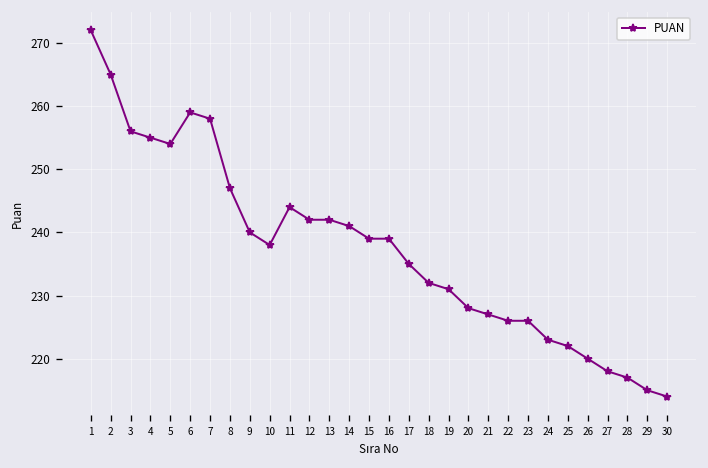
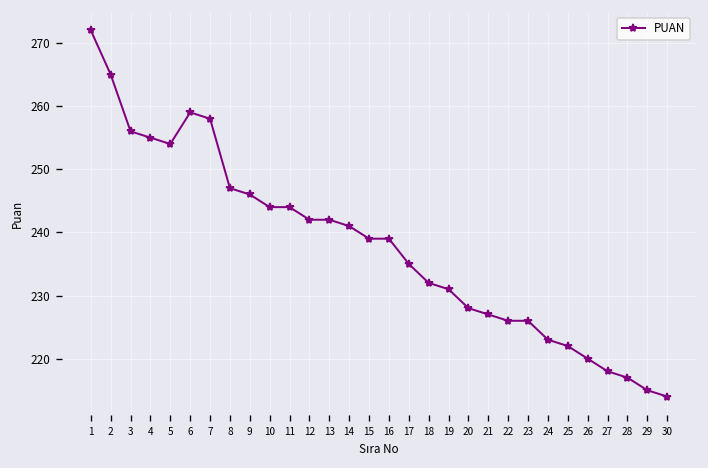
  {
    "1": 272,
    "2": 265,
    "3": 256,
    "4": 255,
    "5": 254,
    "6": 259,
    "7": 258,
    "8": 247,
-   "9": 240,
-   "10": 238,
+   "9": 246,
+   "10": 244,
    "11": 244,
    "12": 242,
    "13": 242,
    "14": 241,
    "15": 239,
    "16": 239,
    "17": 235,
    "18": 232,
    "19": 231,
    "20": 228,
    "21": 227,
    "22": 226,
    "23": 226,
    "24": 223,
    "25": 222,
    "26": 220,
    "27": 218,
    "28": 217,
    "29": 215,
    "30": 214
  }
